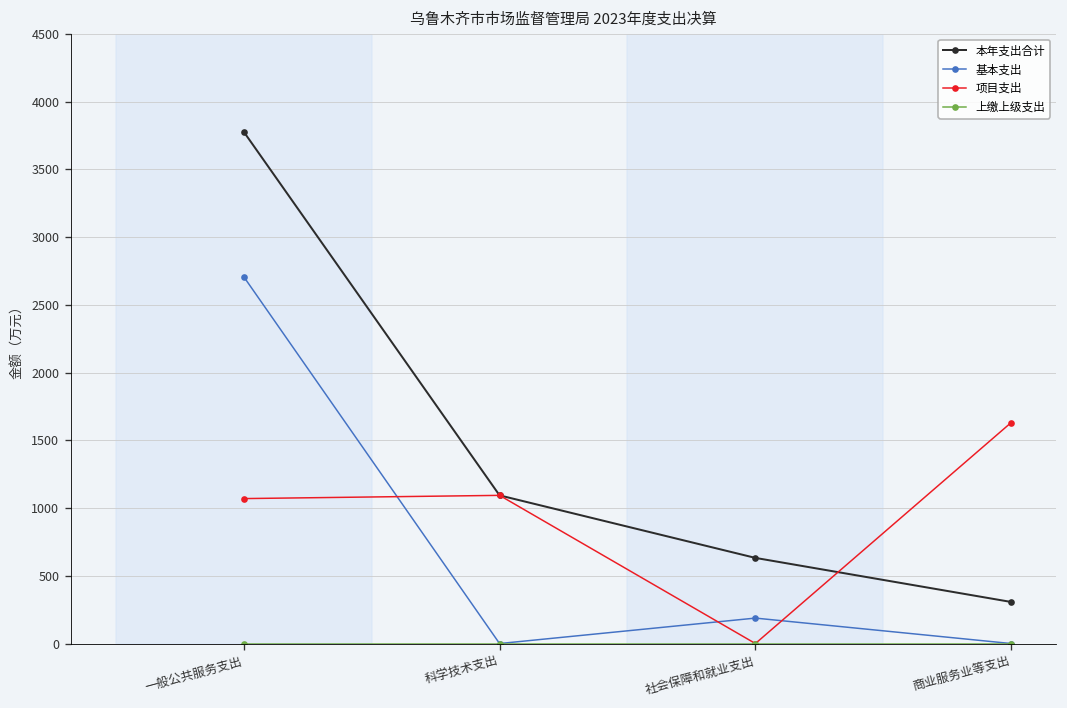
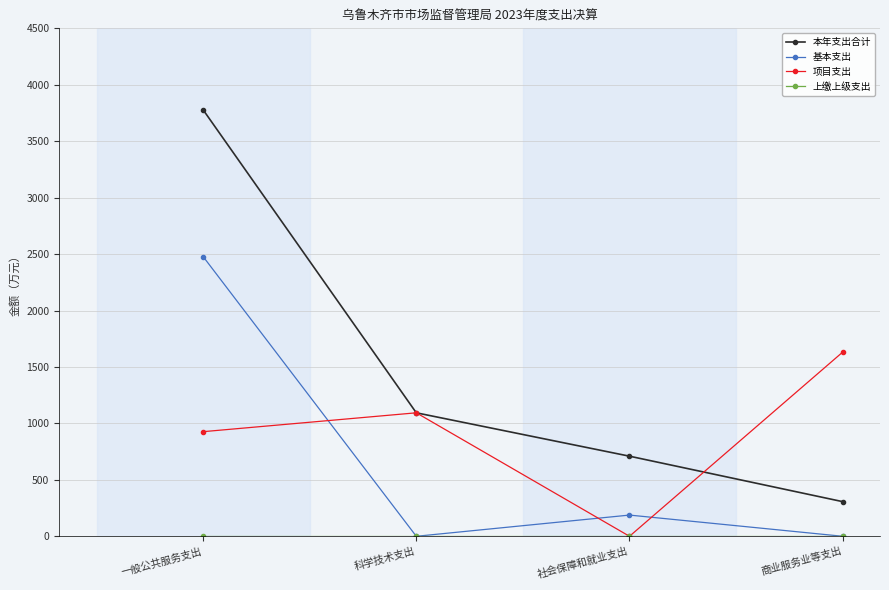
  {
    "本年支出合计": {
      "一般公共服务支出": 3780,
-     "社会保障和就业支出": 630,
+     "社会保障和就业支出": 710,
      "商业服务业等支出": 310
    },
    "基本支出": {
-     "一般公共服务支出": 2710,
+     "一般公共服务支出": 2480,
      "社会保障和就业支出": 190
    },
    "项目支出": {
-     "一般公共服务支出": 1070,
+     "一般公共服务支出": 930,
      "商业服务业等支出": 1630
    },
    "上缴上级支出": {
      "一般公共服务支出": 0
    }
  }
